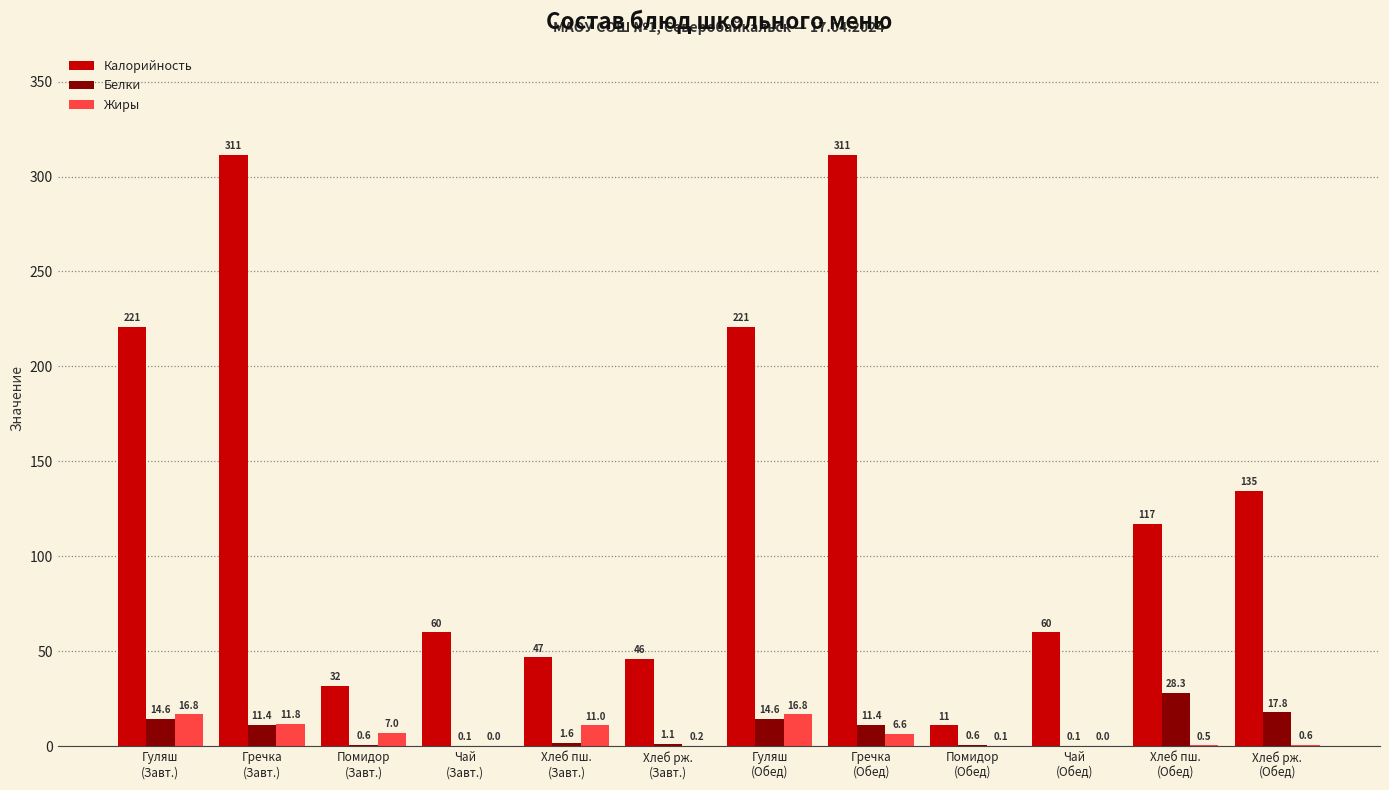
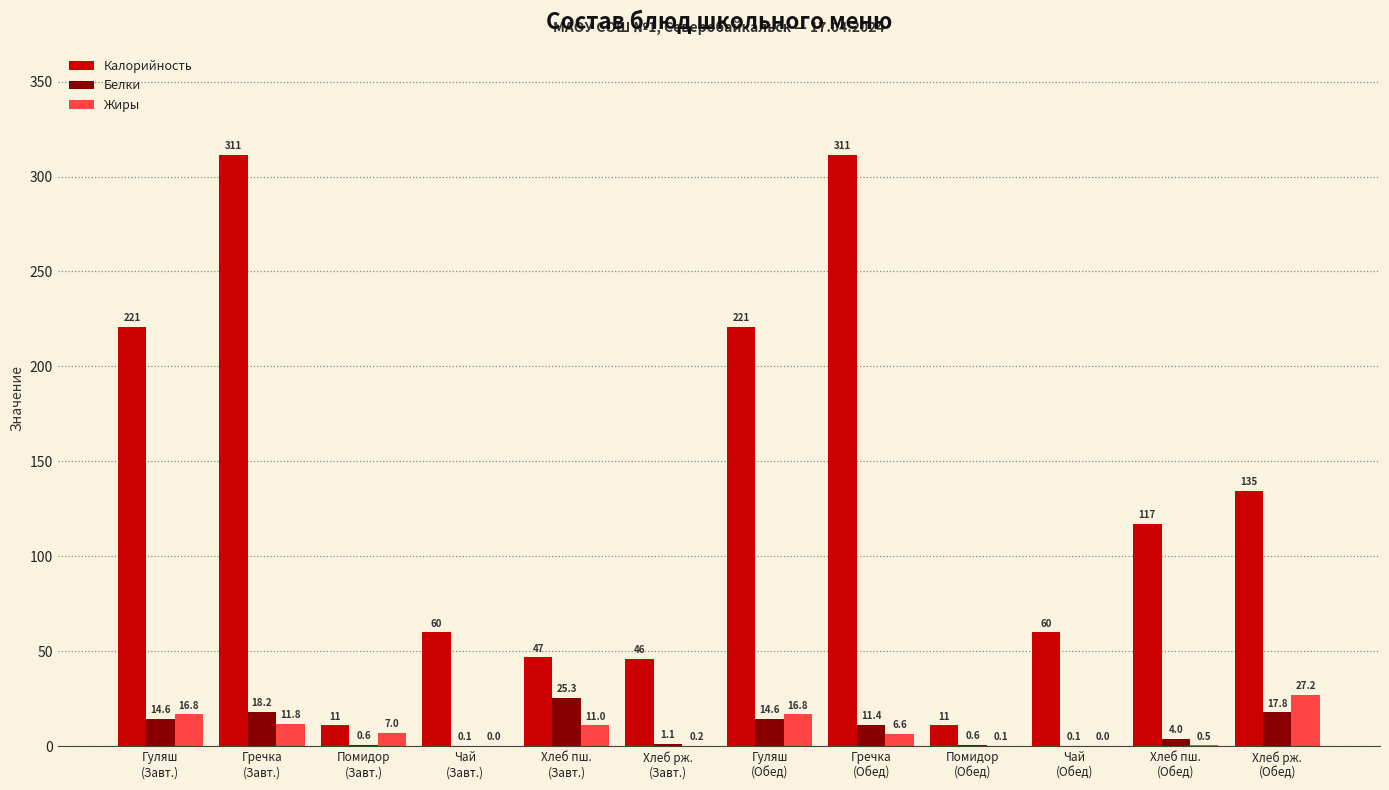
  {
    "Калорийность": {
      "Гуляш (Завт.)": 221,
      "Гречка (Завт.)": 311,
-     "Помидор (Завт.)": 32,
+     "Помидор (Завт.)": 11,
      "Чай (Завт.)": 60,
      "Хлеб пш. (Завт.)": 47,
      "Хлеб рж. (Завт.)": 46,
      "Гуляш (Обед)": 221,
      "Гречка (Обед)": 311,
      "Помидор (Обед)": 11,
      "Чай (Обед)": 60,
      "Хлеб пш. (Обед)": 117,
      "Хлеб рж. (Обед)": 135
    },
    "Белки": {
      "Гуляш (Завт.)": 14.6,
-     "Гречка (Завт.)": 11.4,
+     "Гречка (Завт.)": 18.2,
      "Помидор (Завт.)": 0.6,
      "Чай (Завт.)": 0.1,
-     "Хлеб пш. (Завт.)": 1.6,
+     "Хлеб пш. (Завт.)": 25.3,
      "Хлеб рж. (Завт.)": 1.1,
      "Гуляш (Обед)": 14.6,
      "Гречка (Обед)": 11.4,
      "Помидор (Обед)": 0.6,
      "Чай (Обед)": 0.1,
-     "Хлеб пш. (Обед)": 28.3,
+     "Хлеб пш. (Обед)": 4.0,
      "Хлеб рж. (Обед)": 17.8
    },
    "Жиры": {
      "Гуляш (Завт.)": 16.8,
      "Гречка (Завт.)": 11.8,
      "Помидор (Завт.)": 7.0,
      "Чай (Завт.)": 0.0,
      "Хлеб пш. (Завт.)": 11.0,
      "Хлеб рж. (Завт.)": 0.2,
      "Гуляш (Обед)": 16.8,
      "Гречка (Обед)": 6.6,
      "Помидор (Обед)": 0.1,
      "Чай (Обед)": 0.0,
      "Хлеб пш. (Обед)": 0.5,
-     "Хлеб рж. (Обед)": 0.6
+     "Хлеб рж. (Обед)": 27.2
    }
  }
